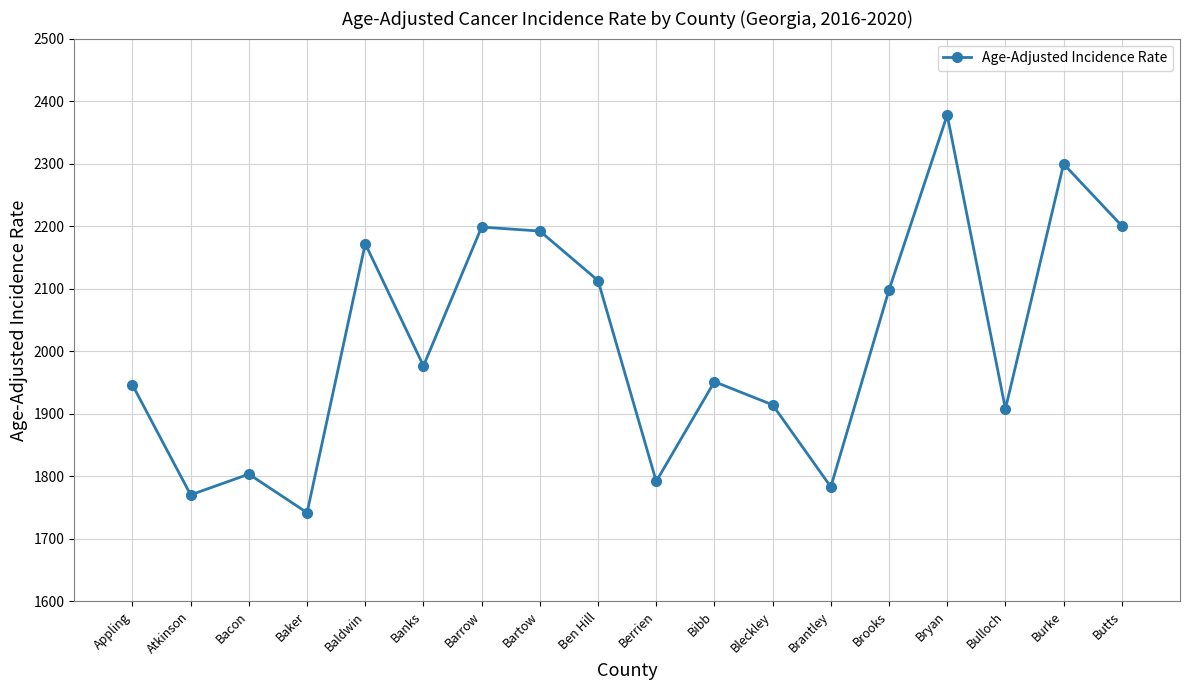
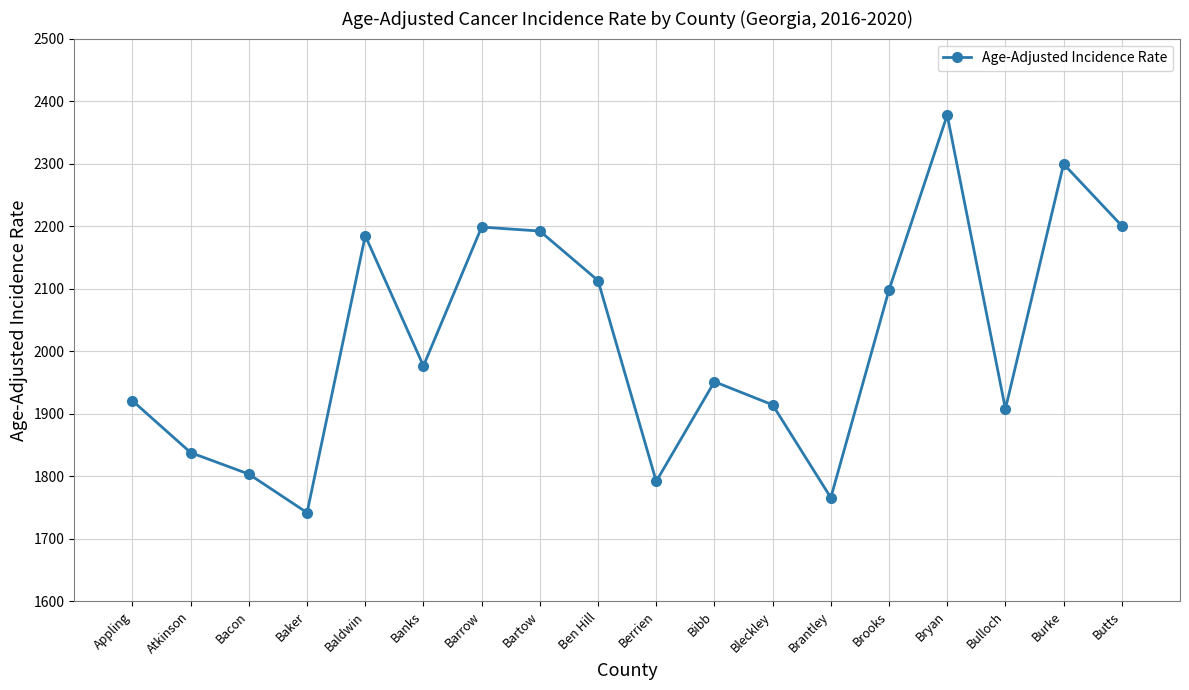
  {
-   "Appling": 1950,
-   "Atkinson": 1770,
+   "Appling": 1920,
+   "Atkinson": 1840,
    "Bacon": 1800,
    "Baker": 1740,
-   "Baldwin": 2170,
+   "Baldwin": 2180,
    "Banks": 1980,
    "Barrow": 2200,
    "Bartow": 2190,
    "Ben Hill": 2110,
    "Berrien": 1790,
    "Bibb": 1950,
    "Bleckley": 1910,
-   "Brantley": 1780,
+   "Brantley": 1770,
    "Brooks": 2100,
    "Bryan": 2380,
    "Bulloch": 1910,
    "Burke": 2300,
    "Butts": 2200
  }
